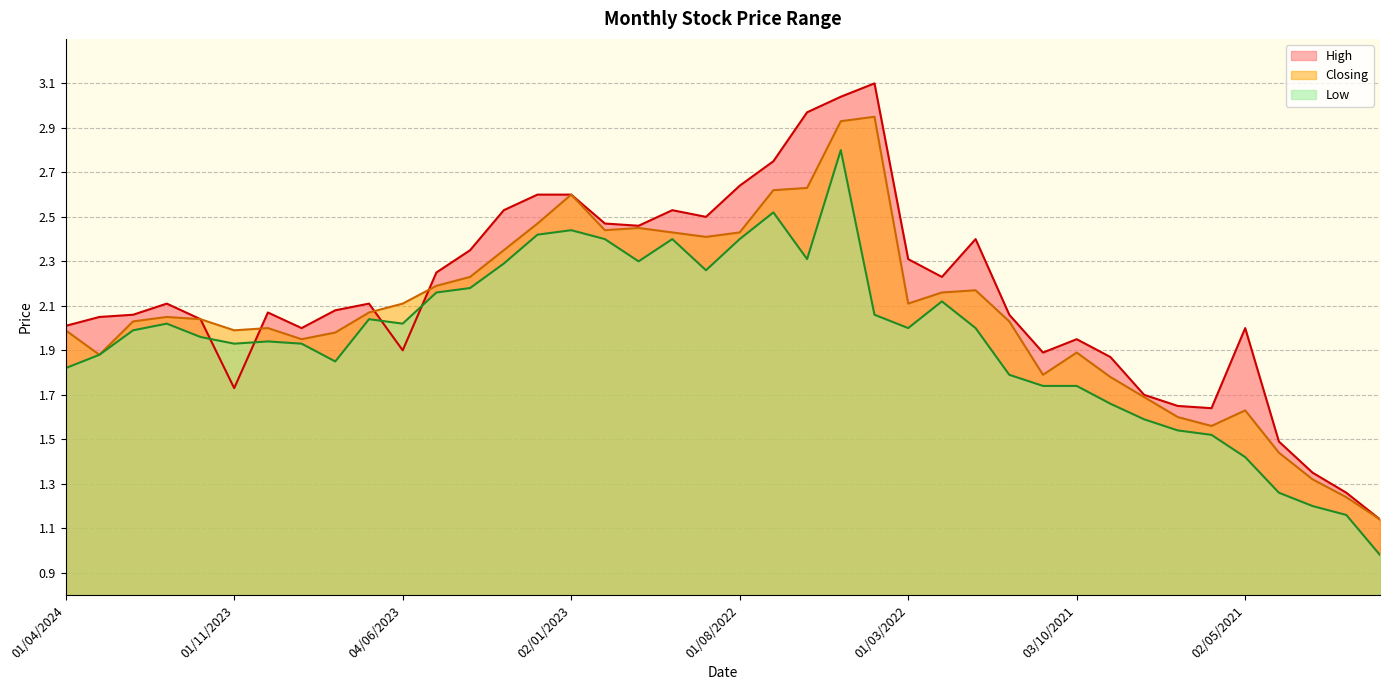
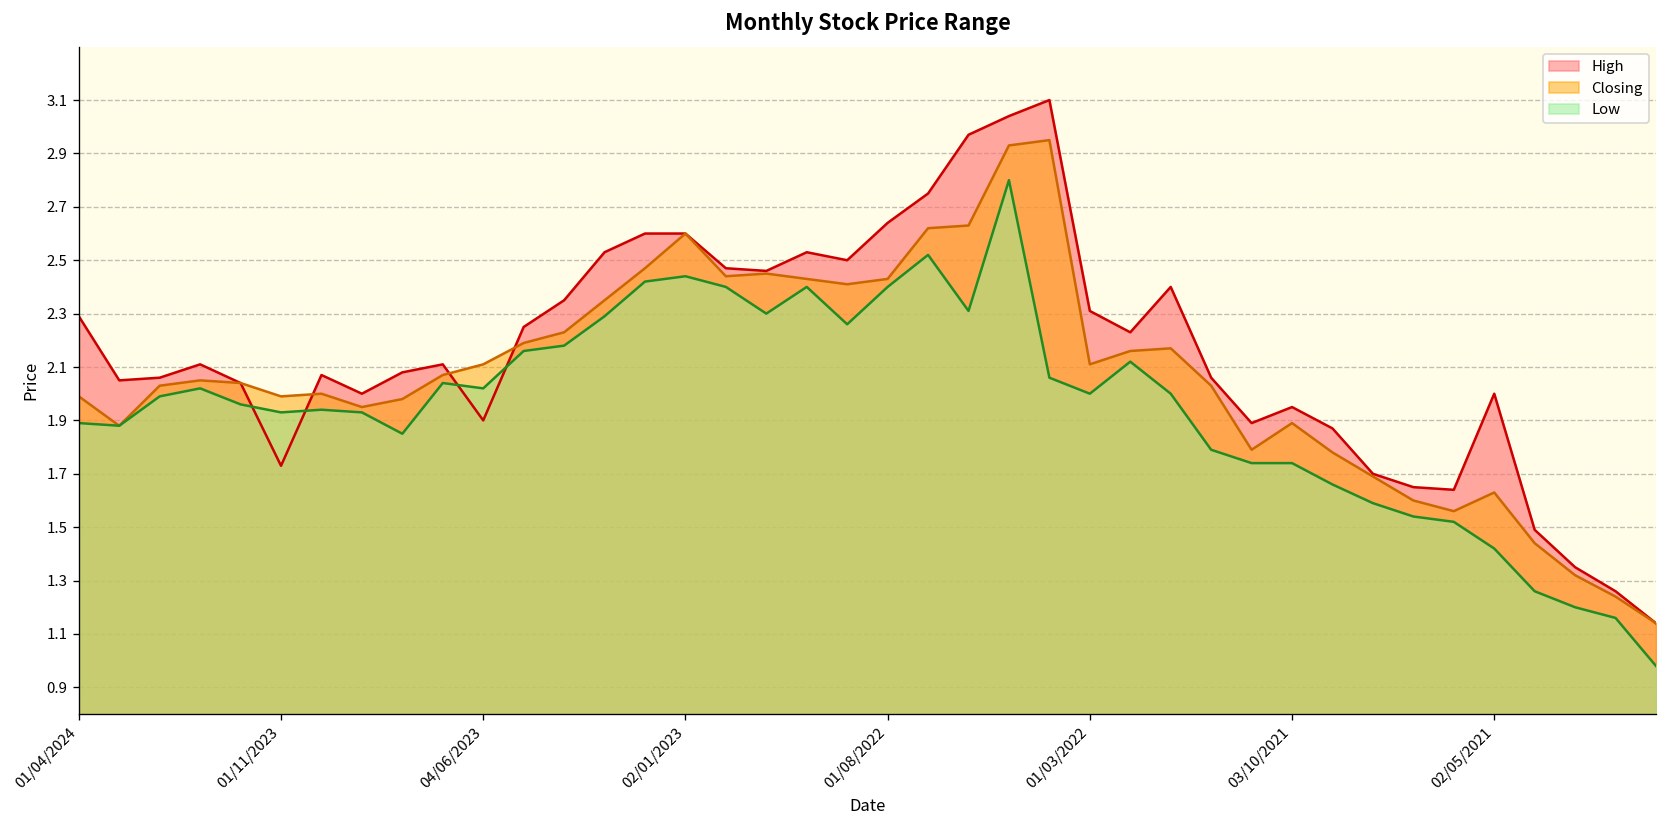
  {
    "High": {
-     "01/04/2024": 2.01,
+     "01/04/2024": 2.29,
      "01/11/2023": 1.73,
      "04/06/2023": 1.90
    },
    "Closing": {
      "01/04/2024": 1.99,
      "01/11/2023": 1.99,
      "04/06/2023": 2.11,
      "01/08/2022": 2.43,
      "01/03/2022": 2.11,
      "03/10/2021": 1.89,
      "02/05/2021": 1.63
    },
    "Low": {
-     "01/04/2024": 1.82,
+     "01/04/2024": 1.89,
      "02/01/2023": 2.44,
      "01/08/2022": 2.40,
      "01/03/2022": 2.00,
      "03/10/2021": 1.74,
      "02/05/2021": 1.42
    }
  }
